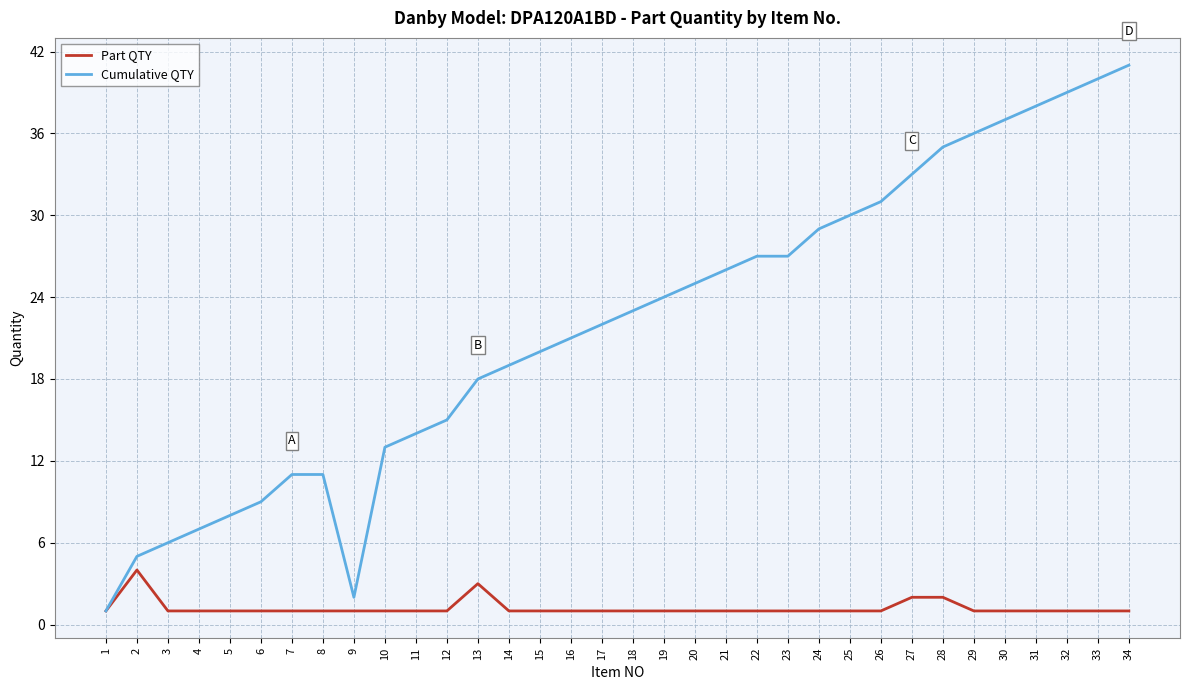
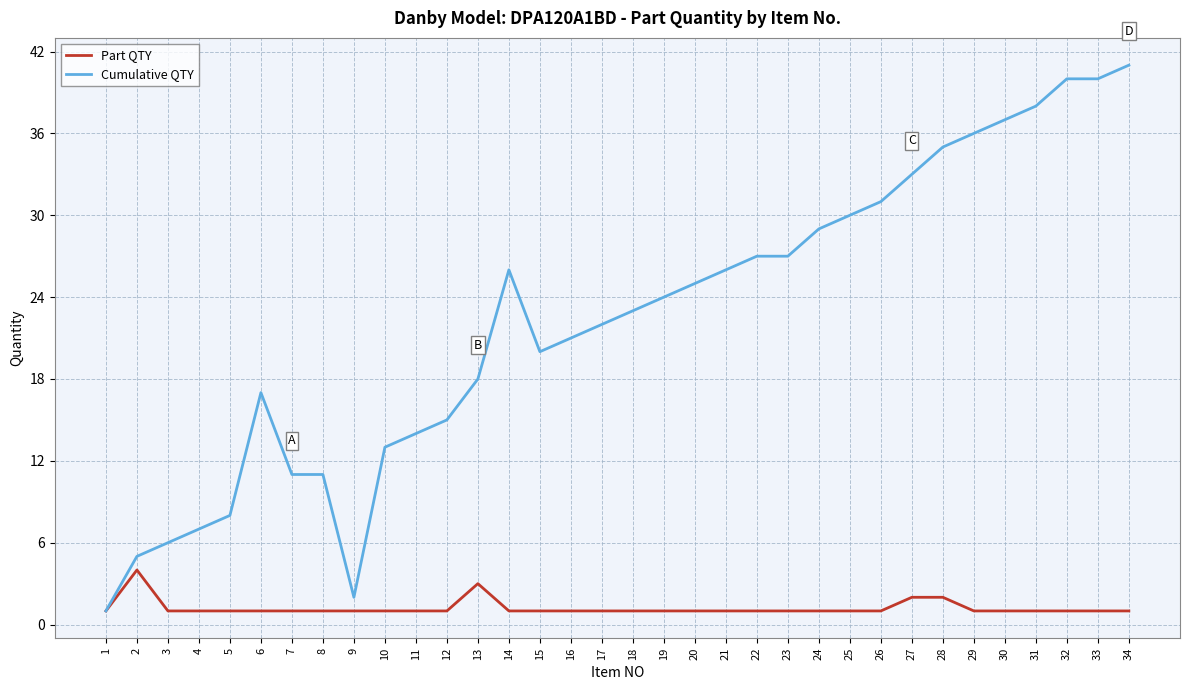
  {
    "Part QTY": {
      "2": 4,
      "3": 1,
      "4": 1,
      "5": 1,
      "6": 1,
      "7": 1,
      "8": 1,
      "9": 1,
      "10": 1,
      "11": 1,
      "12": 1,
      "13": 3,
      "14": 1,
      "15": 1,
      "16": 1,
      "17": 1,
      "18": 1,
      "19": 1,
      "20": 1,
      "21": 1,
      "22": 1,
      "23": 1,
      "24": 1,
      "25": 1,
      "26": 1,
      "27": 2,
      "28": 2,
      "29": 1,
      "30": 1,
      "31": 1,
      "32": 1,
      "33": 1,
      "34": 1
    },
    "Cumulative QTY": {
      "2": 5,
      "3": 6,
      "4": 7,
      "5": 8,
-     "6": 9,
+     "6": 17,
      "7": 11,
      "8": 11,
      "9": 2,
      "10": 13,
      "11": 14,
      "12": 15,
      "13": 18,
-     "14": 19,
+     "14": 26,
      "15": 20,
      "16": 21,
      "17": 22,
      "18": 23,
      "19": 24,
      "20": 25,
      "21": 26,
      "22": 27,
      "23": 27,
      "24": 29,
      "25": 30,
      "26": 31,
      "27": 33,
      "28": 35,
      "29": 36,
      "30": 37,
      "31": 38,
-     "32": 39,
+     "32": 40,
      "33": 40,
      "34": 41
    }
  }
